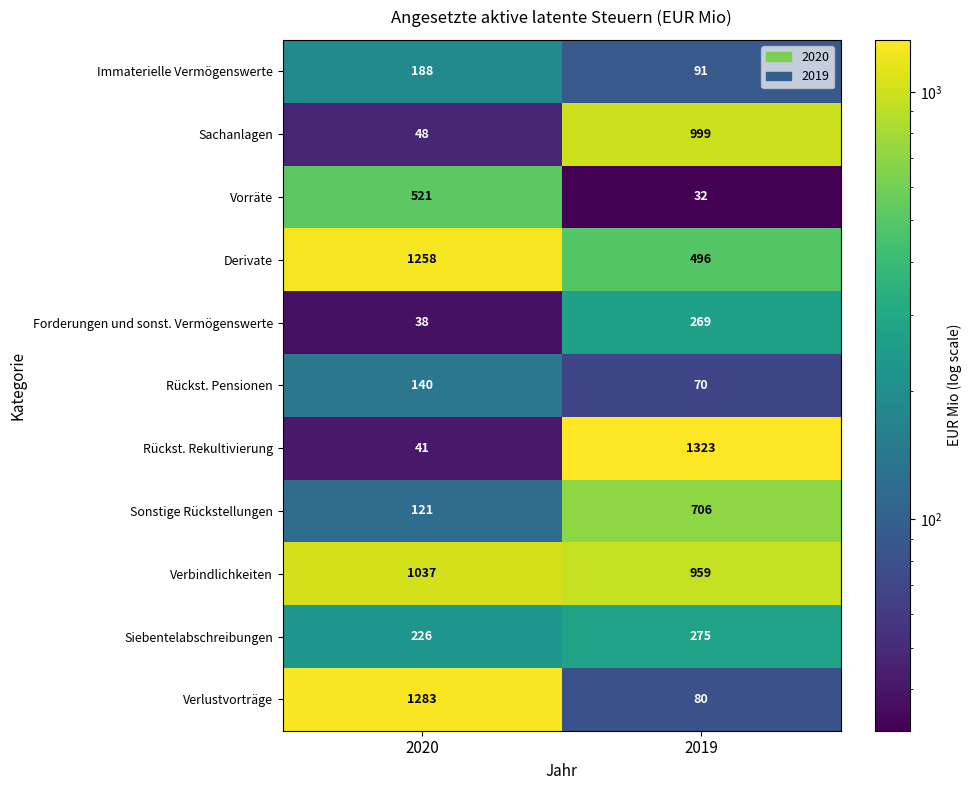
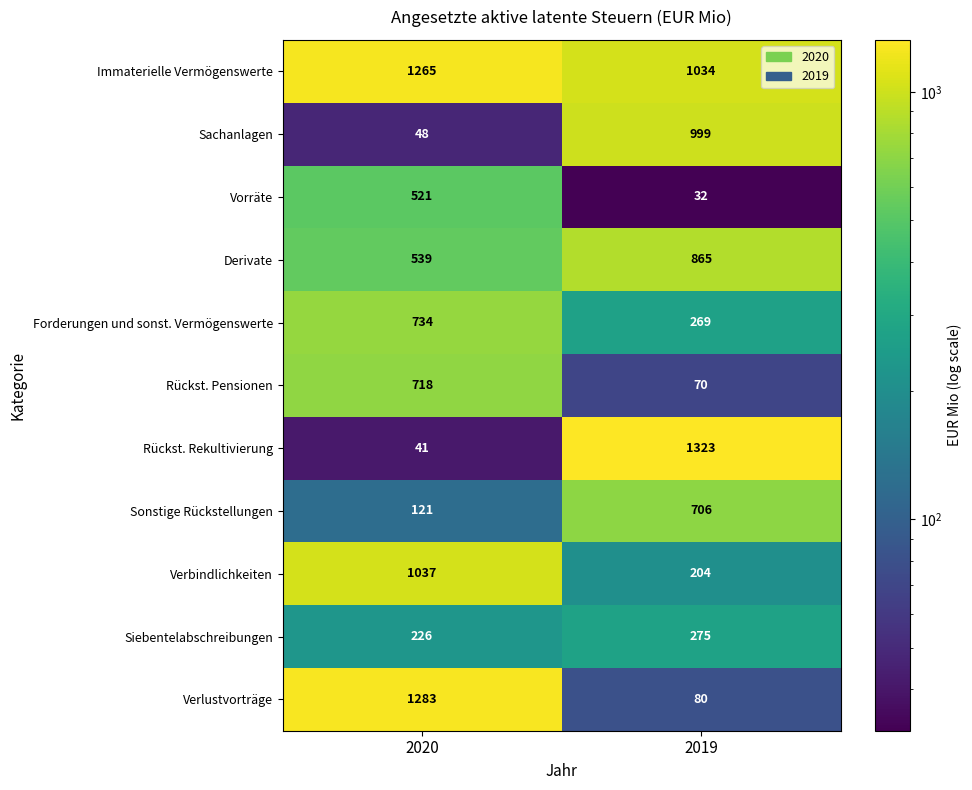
  {
    "Immaterielle Vermögenswerte": {
-     "2020": 188,
-     "2019": 91
+     "2020": 1265,
+     "2019": 1034
    },
    "Sachanlagen": {
      "2020": 48,
      "2019": 999
    },
    "Vorräte": {
      "2020": 521,
      "2019": 32
    },
    "Derivate": {
-     "2020": 1258,
-     "2019": 496
+     "2020": 539,
+     "2019": 865
    },
    "Forderungen und sonst. Vermögenswerte": {
-     "2020": 38,
+     "2020": 734,
      "2019": 269
    },
    "Rückst. Pensionen": {
-     "2020": 140,
+     "2020": 718,
      "2019": 70
    },
    "Rückst. Rekultivierung": {
      "2020": 41,
      "2019": 1323
    },
    "Sonstige Rückstellungen": {
      "2020": 121,
      "2019": 706
    },
    "Verbindlichkeiten": {
      "2020": 1037,
-     "2019": 959
+     "2019": 204
    },
    "Siebentelabschreibungen": {
      "2020": 226,
      "2019": 275
    },
    "Verlustvorträge": {
      "2020": 1283,
      "2019": 80
    }
  }
